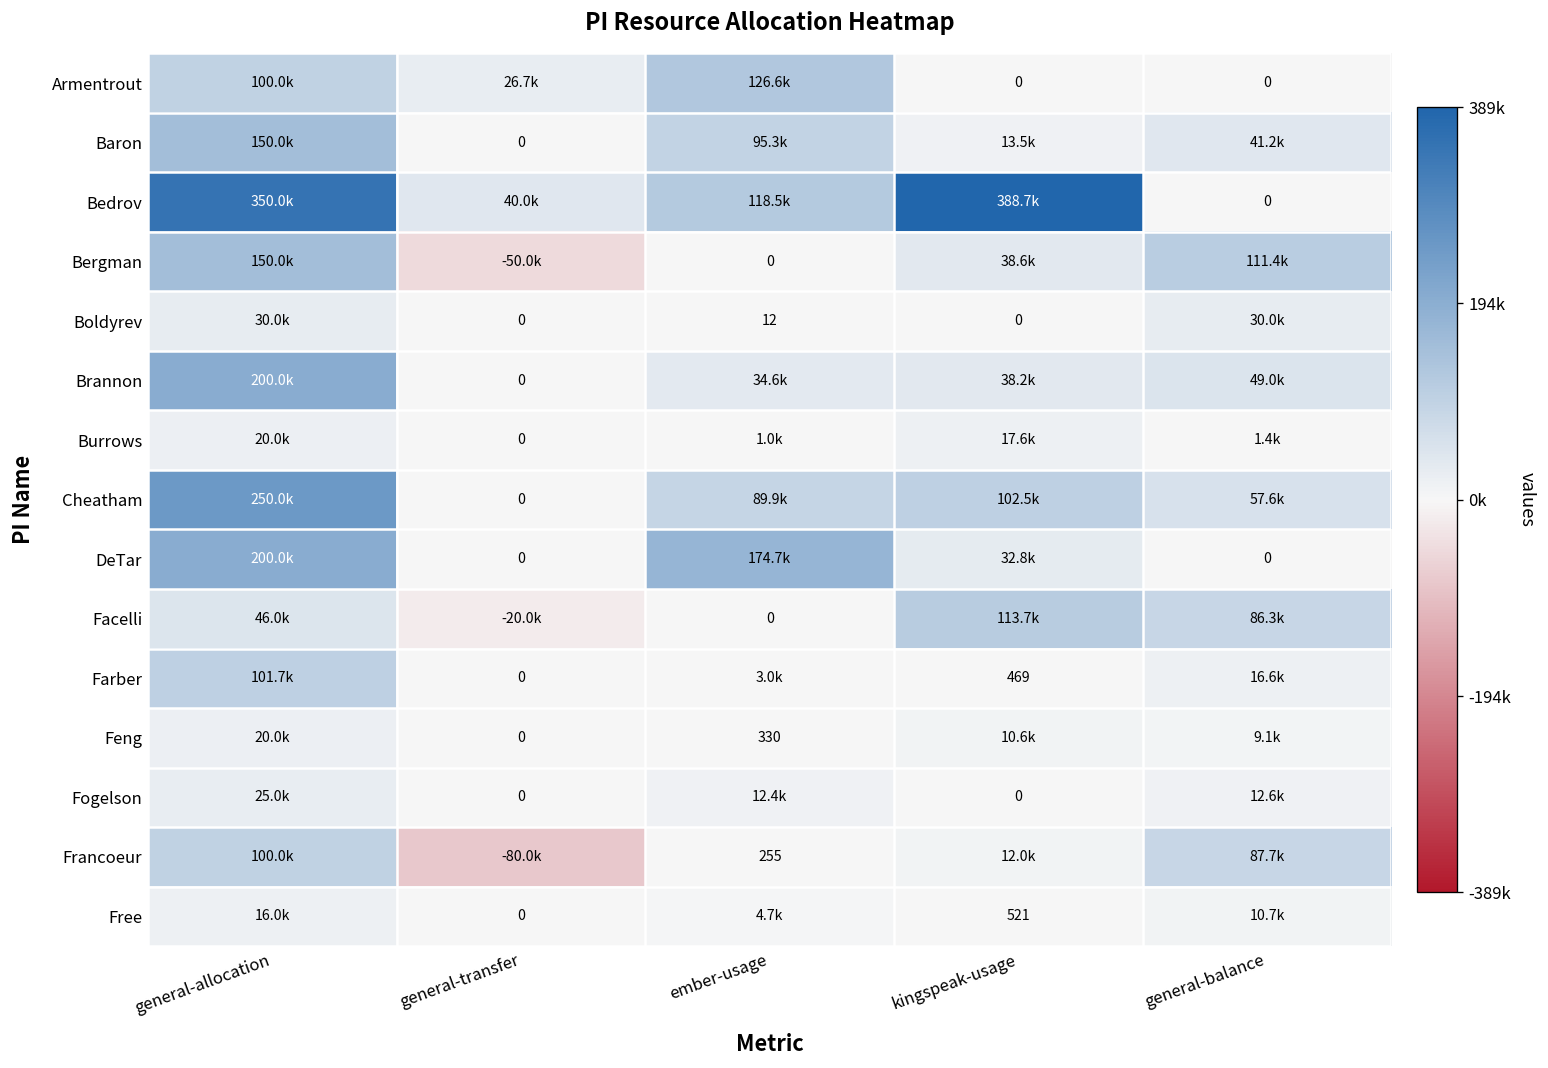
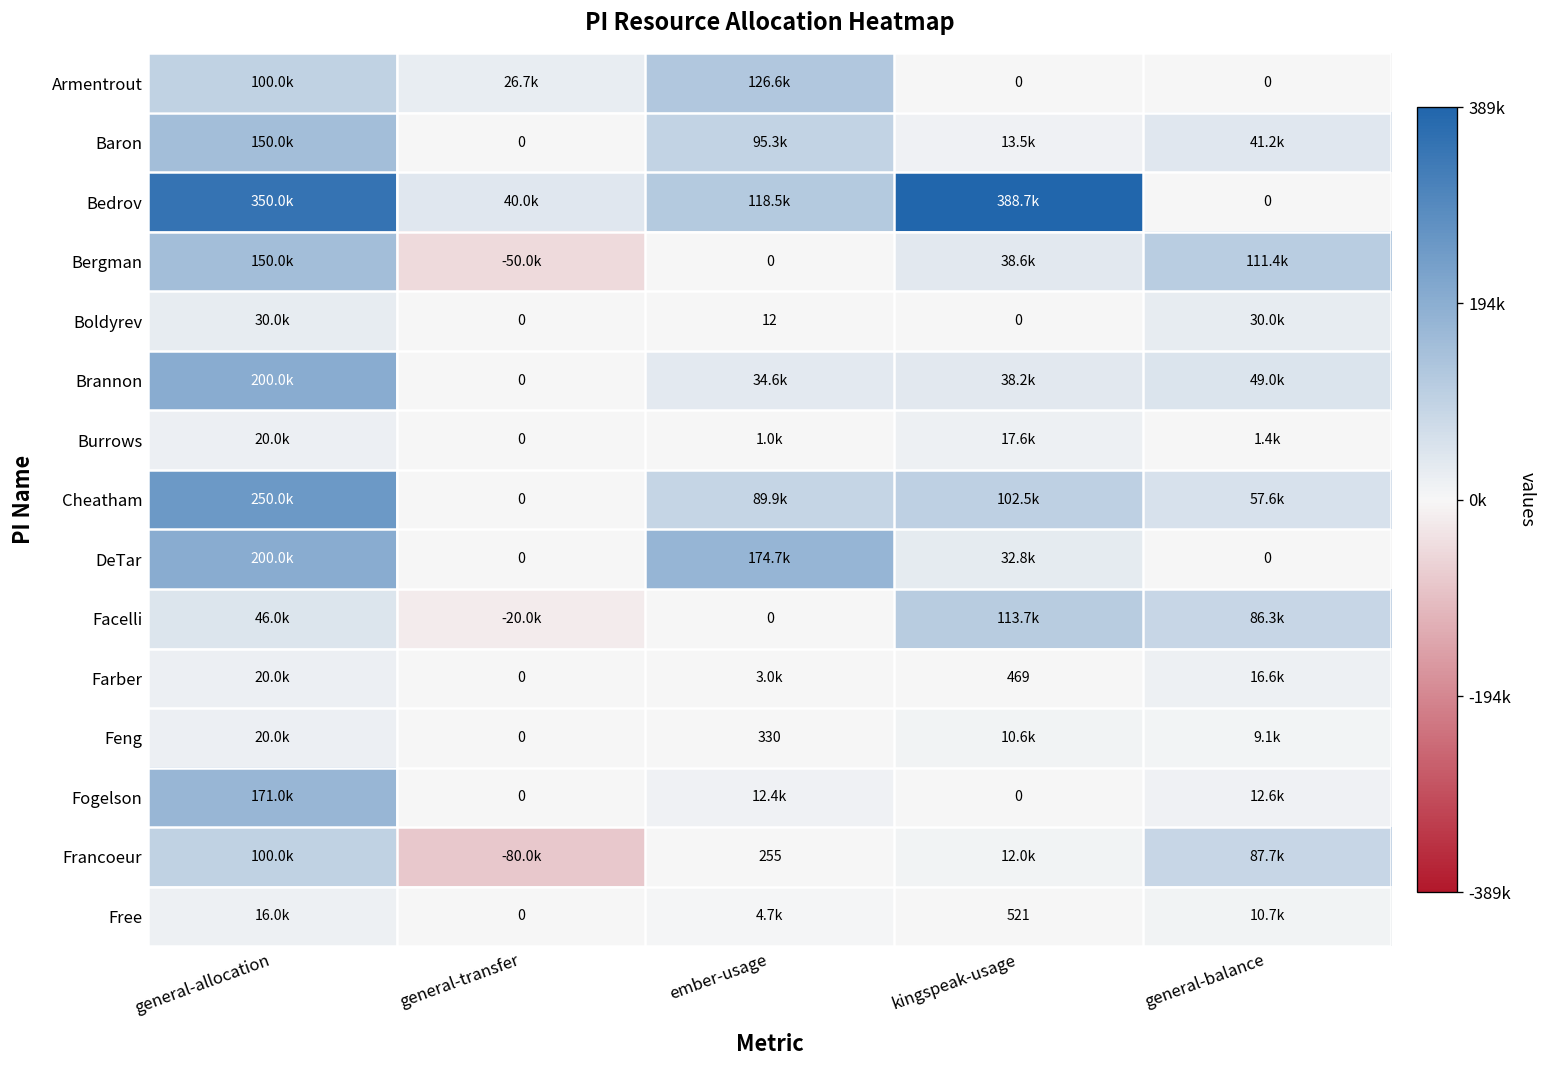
  {
    "Armentrout": {
      "general-allocation": "100.0k",
      "general-transfer": "26.7k",
      "ember-usage": "126.6k",
      "kingspeak-usage": "0",
      "general-balance": "0"
    },
    "Baron": {
      "general-allocation": "150.0k",
      "general-transfer": "0",
      "ember-usage": "95.3k",
      "kingspeak-usage": "13.5k",
      "general-balance": "41.2k"
    },
    "Bedrov": {
      "general-allocation": "350.0k",
      "general-transfer": "40.0k",
      "ember-usage": "118.5k",
      "kingspeak-usage": "388.7k",
      "general-balance": "0"
    },
    "Bergman": {
      "general-allocation": "150.0k",
      "general-transfer": "-50.0k",
      "ember-usage": "0",
      "kingspeak-usage": "38.6k",
      "general-balance": "111.4k"
    },
    "Boldyrev": {
      "general-allocation": "30.0k",
      "general-transfer": "0",
      "ember-usage": "12",
      "kingspeak-usage": "0",
      "general-balance": "30.0k"
    },
    "Brannon": {
      "general-allocation": "200.0k",
      "general-transfer": "0",
      "ember-usage": "34.6k",
      "kingspeak-usage": "38.2k",
      "general-balance": "49.0k"
    },
    "Burrows": {
      "general-allocation": "20.0k",
      "general-transfer": "0",
      "ember-usage": "1.0k",
      "kingspeak-usage": "17.6k",
      "general-balance": "1.4k"
    },
    "Cheatham": {
      "general-allocation": "250.0k",
      "general-transfer": "0",
      "ember-usage": "89.9k",
      "kingspeak-usage": "102.5k",
      "general-balance": "57.6k"
    },
    "DeTar": {
      "general-allocation": "200.0k",
      "general-transfer": "0",
      "ember-usage": "174.7k",
      "kingspeak-usage": "32.8k",
      "general-balance": "0"
    },
    "Facelli": {
      "general-allocation": "46.0k",
      "general-transfer": "-20.0k",
      "ember-usage": "0",
      "kingspeak-usage": "113.7k",
      "general-balance": "86.3k"
    },
    "Farber": {
-     "general-allocation": "101.7k",
+     "general-allocation": "20.0k",
      "general-transfer": "0",
      "ember-usage": "3.0k",
      "kingspeak-usage": "469",
      "general-balance": "16.6k"
    },
    "Feng": {
      "general-allocation": "20.0k",
      "general-transfer": "0",
      "ember-usage": "330",
      "kingspeak-usage": "10.6k",
      "general-balance": "9.1k"
    },
    "Fogelson": {
-     "general-allocation": "25.0k",
+     "general-allocation": "171.0k",
      "general-transfer": "0",
      "ember-usage": "12.4k",
      "kingspeak-usage": "0",
      "general-balance": "12.6k"
    },
    "Francoeur": {
      "general-allocation": "100.0k",
      "general-transfer": "-80.0k",
      "ember-usage": "255",
      "kingspeak-usage": "12.0k",
      "general-balance": "87.7k"
    },
    "Free": {
      "general-allocation": "16.0k",
      "general-transfer": "0",
      "ember-usage": "4.7k",
      "kingspeak-usage": "521",
      "general-balance": "10.7k"
    }
  }
